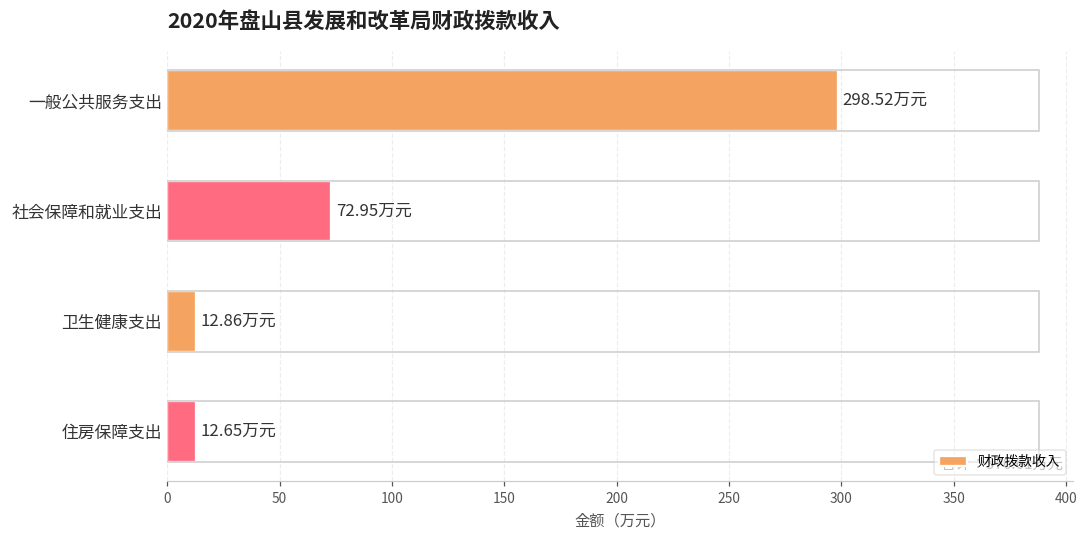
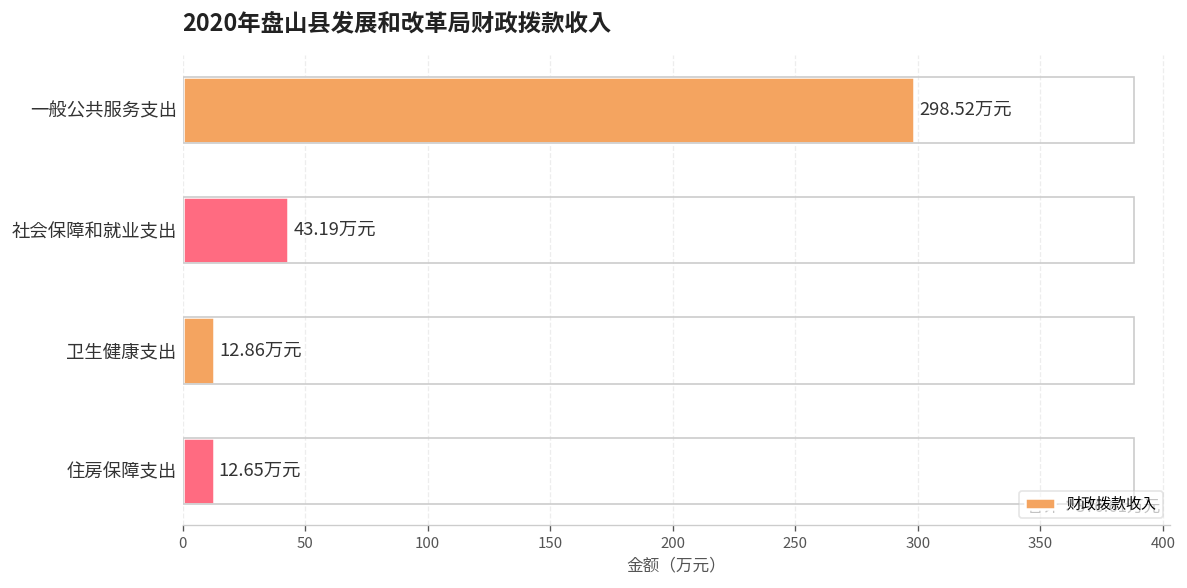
  {
    "一般公共服务支出": 298.52,
-   "社会保障和就业支出": 72.95,
+   "社会保障和就业支出": 43.19,
    "卫生健康支出": 12.86,
    "住房保障支出": 12.65
  }
